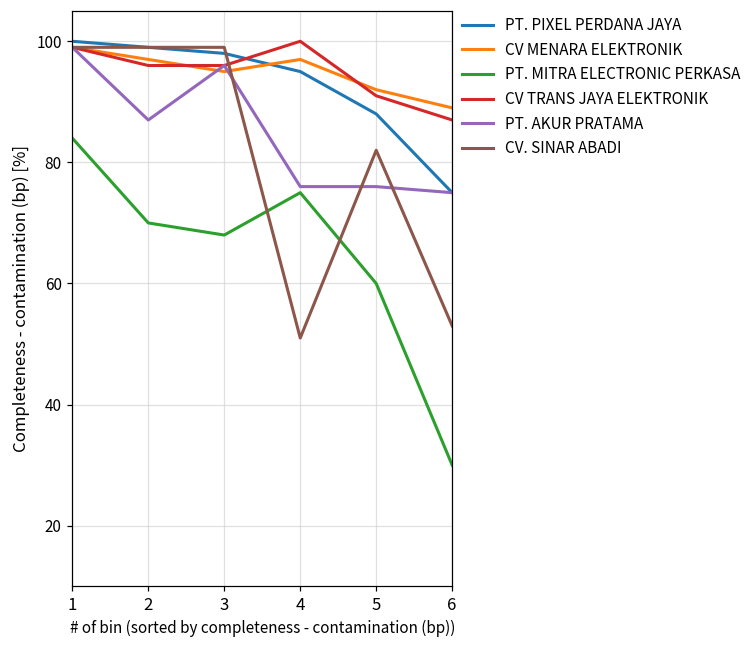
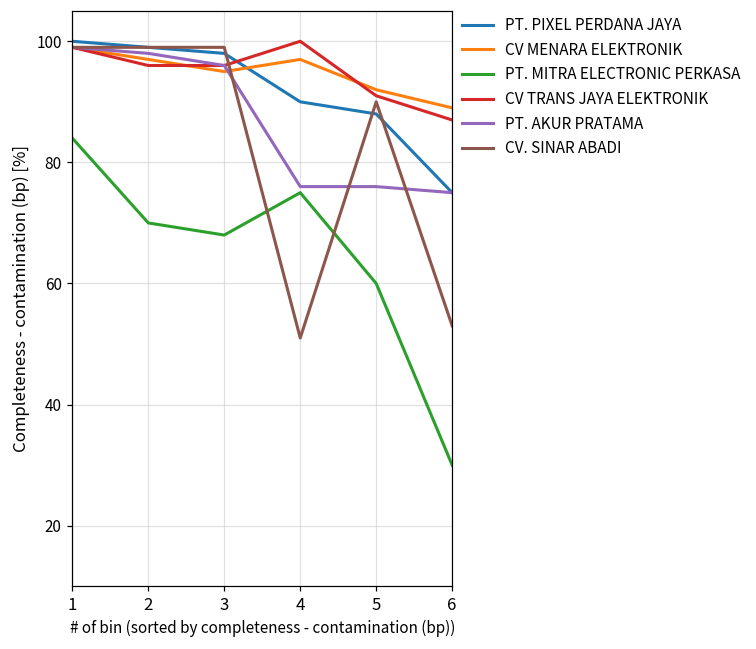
  {
    "PT. PIXEL PERDANA JAYA": {
      "1": 100,
      "3": 98,
-     "4": 95,
+     "4": 90,
      "5": 88
    },
    "CV MENARA ELEKTRONIK": {
      "2": 97,
      "3": 95,
      "4": 97,
      "5": 92,
      "6": 89
    },
    "PT. MITRA ELECTRONIC PERKASA": {
      "1": 84,
      "2": 70,
      "3": 68,
      "4": 75,
      "5": 60,
      "6": 30
    },
    "CV TRANS JAYA ELEKTRONIK": {
      "2": 96,
      "4": 100,
      "5": 91,
      "6": 87
    },
    "PT. AKUR PRATAMA": {
-     "2": 87,
+     "2": 98,
      "4": 76,
      "5": 76
    },
    "CV. SINAR ABADI": {
      "3": 99,
      "4": 51,
-     "5": 82,
+     "5": 90,
      "6": 53
    }
  }
